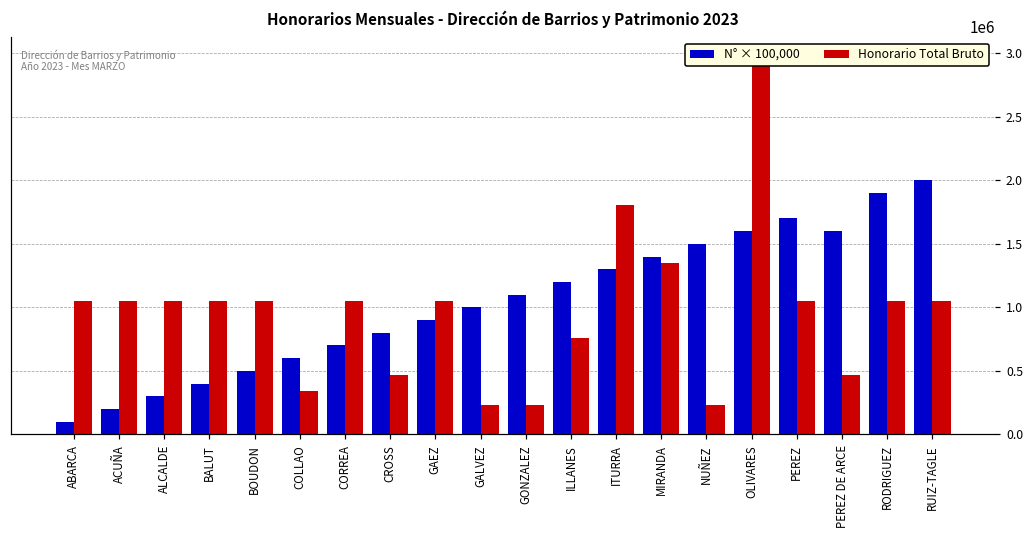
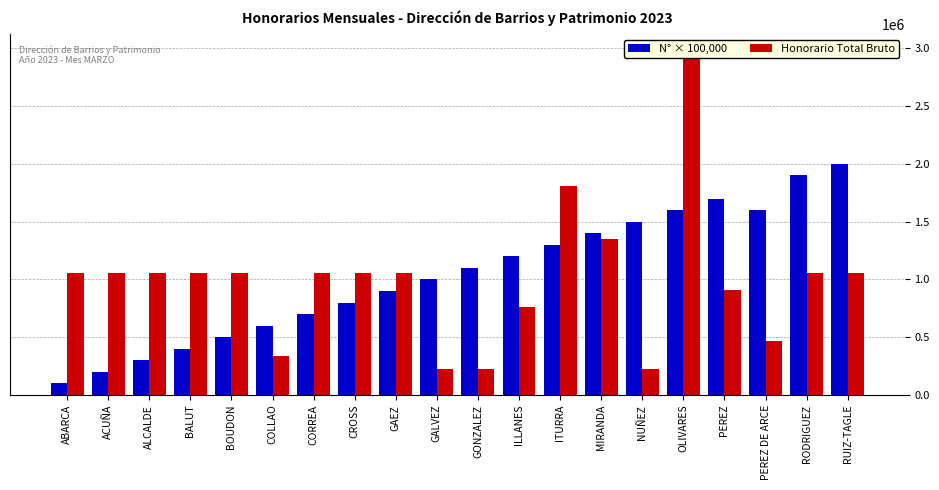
  {
    "N° × 100,000": {
      "ABARCA": 100000,
      "ACUÑA": 200000,
      "ALCALDE": 300000,
      "BALUT": 400000,
      "BOUDON": 500000,
      "COLLAO": 600000,
      "CORREA": 700000,
      "CROSS": 800000,
      "GAEZ": 900000,
      "GALVEZ": 1000000,
      "GONZALEZ": 1100000,
      "ILLANES": 1200000,
      "ITURRA": 1300000,
      "MIRANDA": 1400000,
      "NUÑEZ": 1500000,
      "OLIVARES": 1600000,
      "PEREZ": 1700000,
      "PEREZ DE ARCE": 1600000,
      "RODRIGUEZ": 1900000,
      "RUIZ-TAGLE": 2000000
    },
    "Honorario Total Bruto": {
      "ABARCA": 1050000,
      "ACUÑA": 1050000,
      "ALCALDE": 1050000,
      "BALUT": 1050000,
      "BOUDON": 1050000,
      "COLLAO": 340000,
      "CORREA": 1050000,
-     "CROSS": 470000,
+     "CROSS": 1050000,
      "GAEZ": 1050000,
      "GALVEZ": 230000,
      "GONZALEZ": 230000,
      "ILLANES": 760000,
      "ITURRA": 1810000,
      "MIRANDA": 1350000,
      "NUÑEZ": 230000,
-     "PEREZ": 1050000,
+     "PEREZ": 910000,
      "PEREZ DE ARCE": 470000,
      "RODRIGUEZ": 1050000,
      "RUIZ-TAGLE": 1050000
    }
  }
